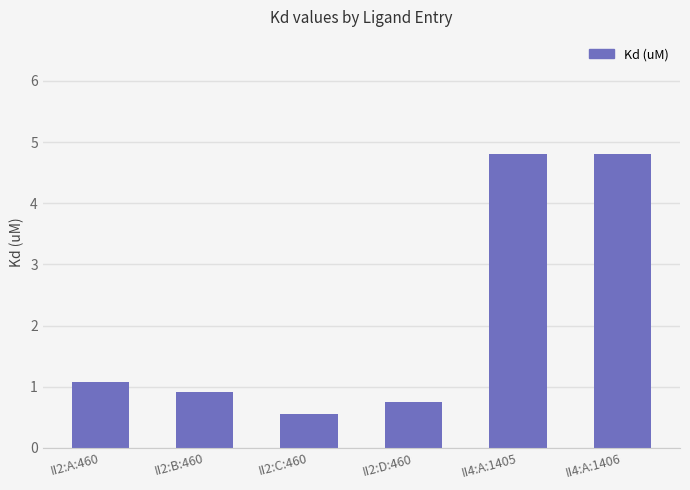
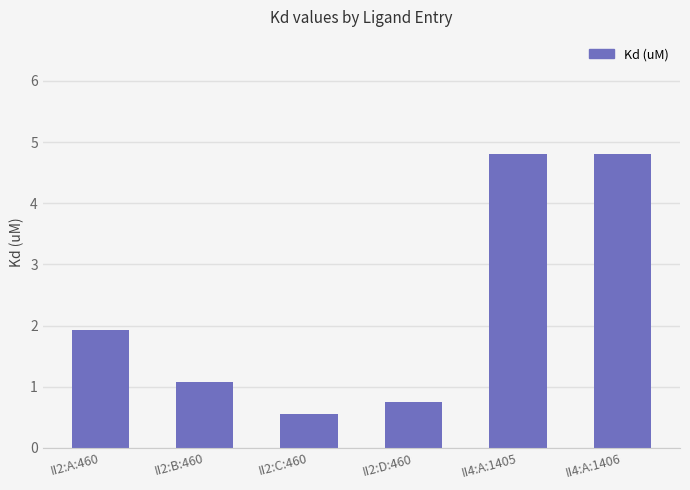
  {
-   "II2:A:460": 1.1,
-   "II2:B:460": 0.9,
+   "II2:A:460": 1.9,
+   "II2:B:460": 1.1,
    "II2:C:460": 0.6,
    "II2:D:460": 0.8,
    "II4:A:1405": 4.8,
    "II4:A:1406": 4.8
  }
